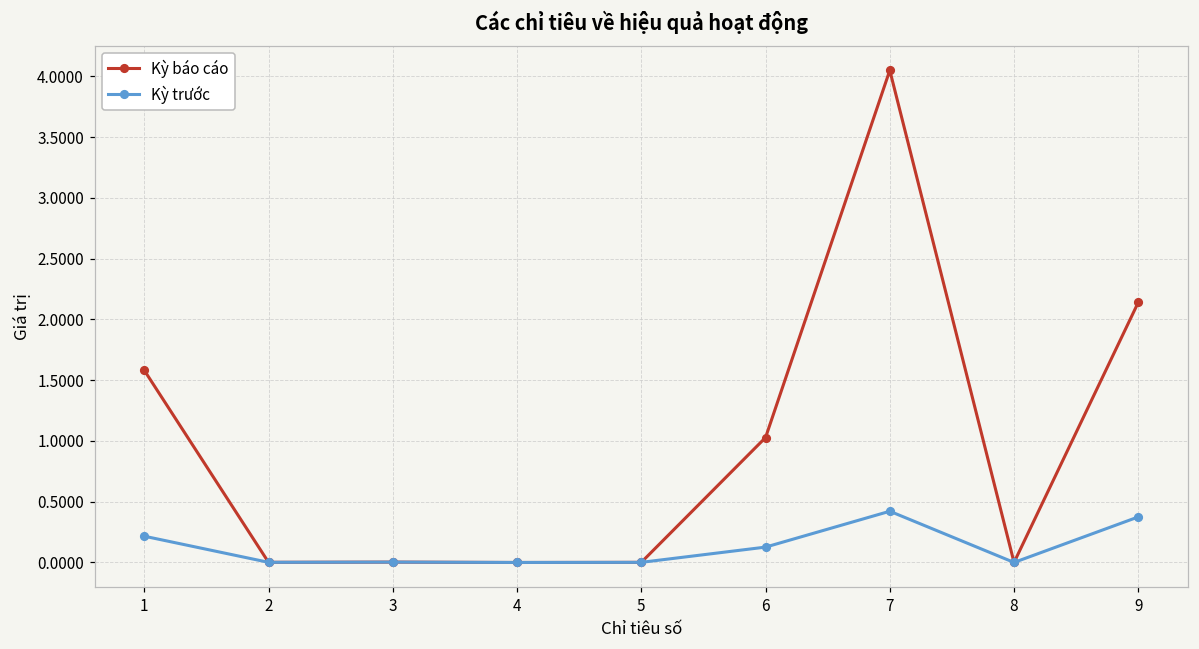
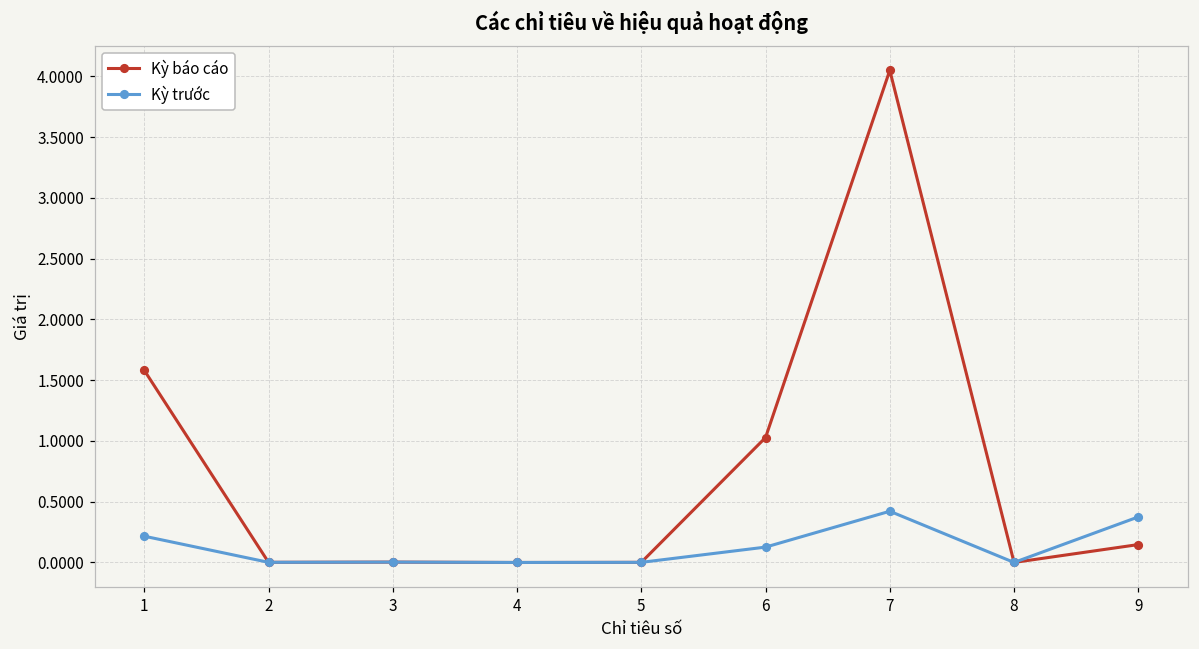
  {
    "Kỳ báo cáo": {
      "1": 1.58,
      "6": 1.03,
      "7": 4.05,
-     "9": 2.14
+     "9": 0.15
    },
    "Kỳ trước": {
      "1": 0.22,
      "6": 0.13,
      "7": 0.42,
      "9": 0.38
    }
  }
